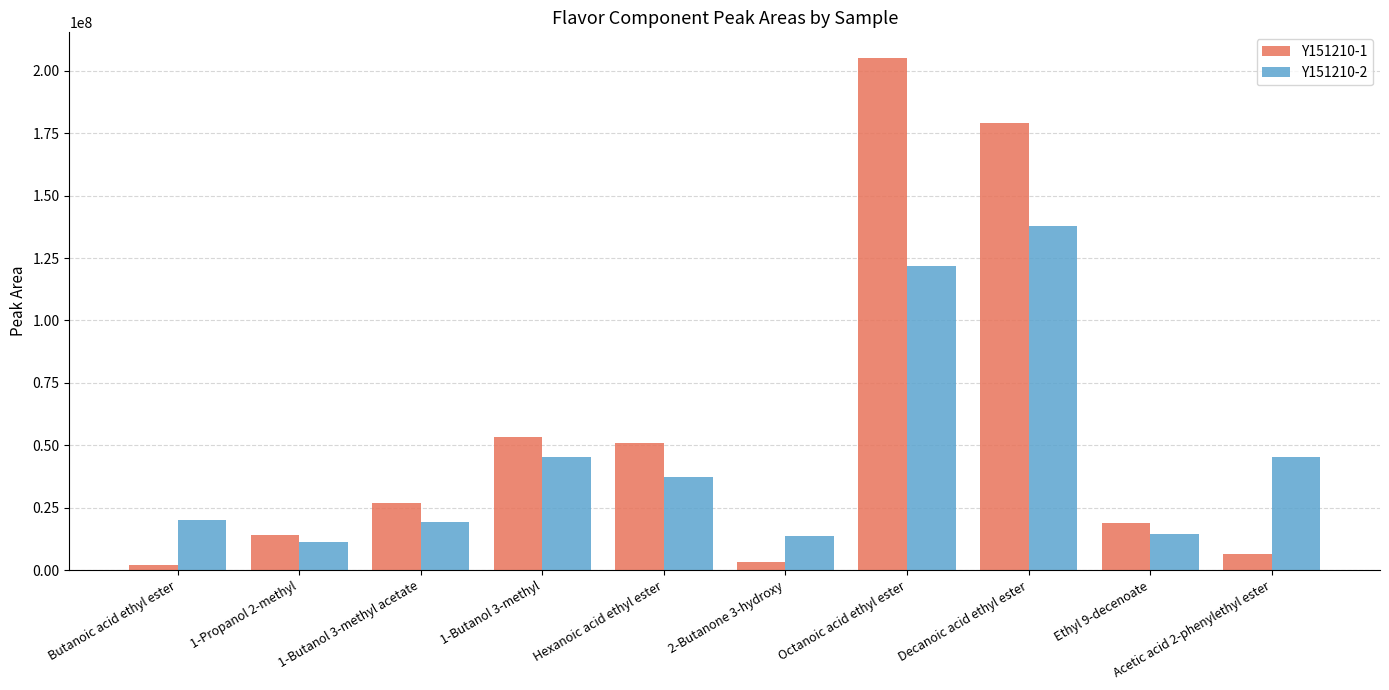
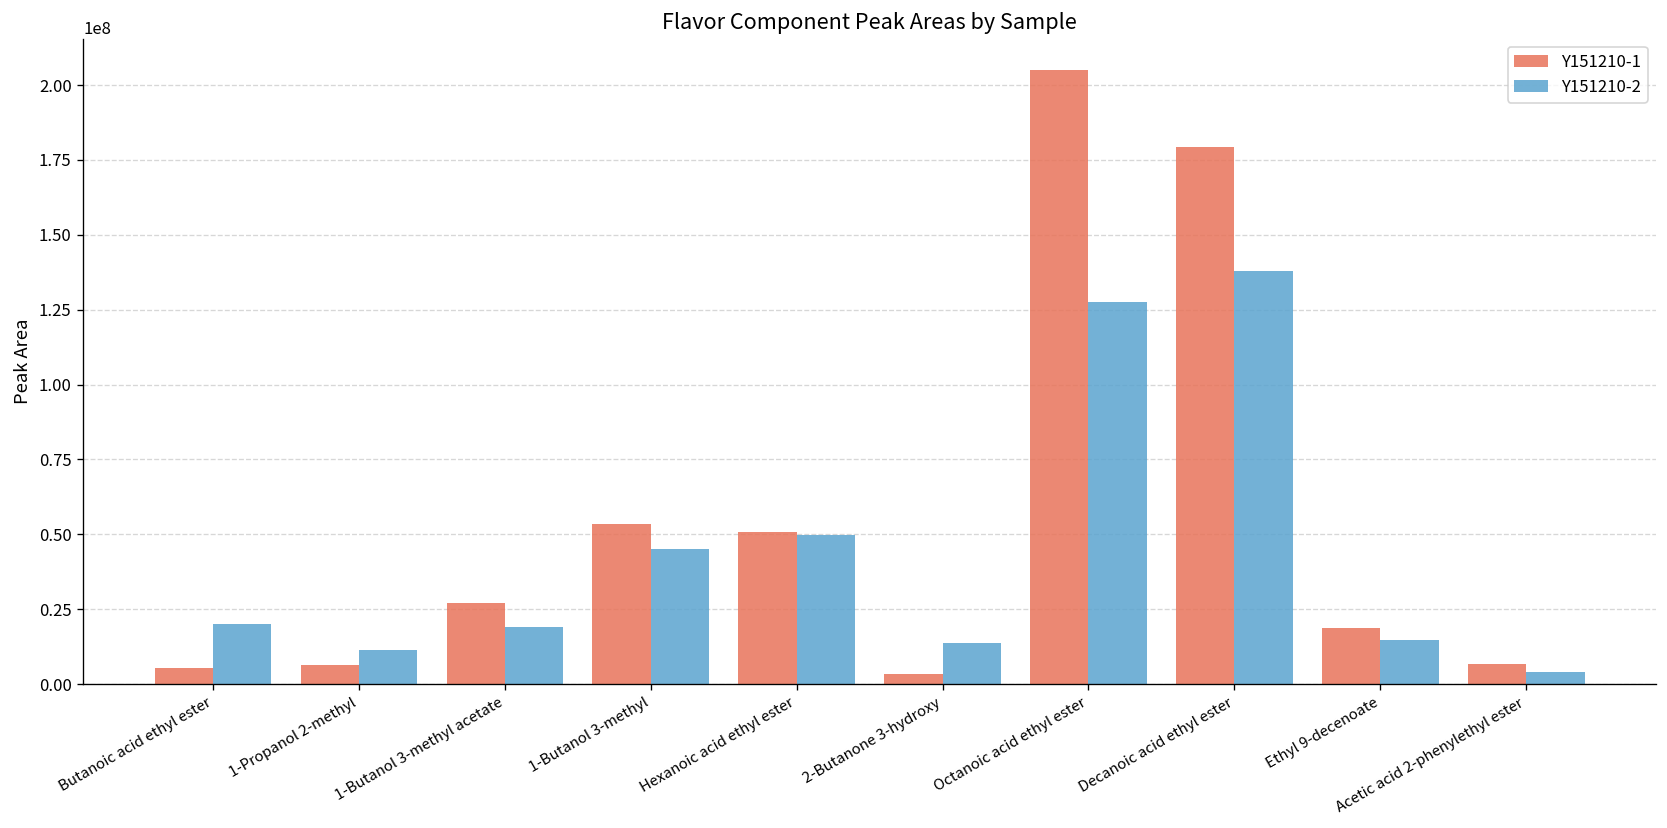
  {
    "Y151210-1": {
-     "Butanoic acid ethyl ester": 2000000,
-     "1-Propanol 2-methyl": 14000000,
+     "Butanoic acid ethyl ester": 6000000,
+     "1-Propanol 2-methyl": 6000000,
      "1-Butanol 3-methyl acetate": 27000000,
      "1-Butanol 3-methyl": 53000000,
      "Hexanoic acid ethyl ester": 51000000,
      "2-Butanone 3-hydroxy": 3000000,
      "Octanoic acid ethyl ester": 205000000,
      "Decanoic acid ethyl ester": 179000000,
      "Ethyl 9-decenoate": 19000000,
      "Acetic acid 2-phenylethyl ester": 7000000
    },
    "Y151210-2": {
      "Butanoic acid ethyl ester": 20000000,
      "1-Propanol 2-methyl": 11000000,
      "1-Butanol 3-methyl acetate": 19000000,
      "1-Butanol 3-methyl": 45000000,
-     "Hexanoic acid ethyl ester": 37000000,
+     "Hexanoic acid ethyl ester": 50000000,
      "2-Butanone 3-hydroxy": 14000000,
-     "Octanoic acid ethyl ester": 122000000,
+     "Octanoic acid ethyl ester": 128000000,
      "Decanoic acid ethyl ester": 138000000,
      "Ethyl 9-decenoate": 15000000,
-     "Acetic acid 2-phenylethyl ester": 45000000
+     "Acetic acid 2-phenylethyl ester": 4000000
    }
  }
